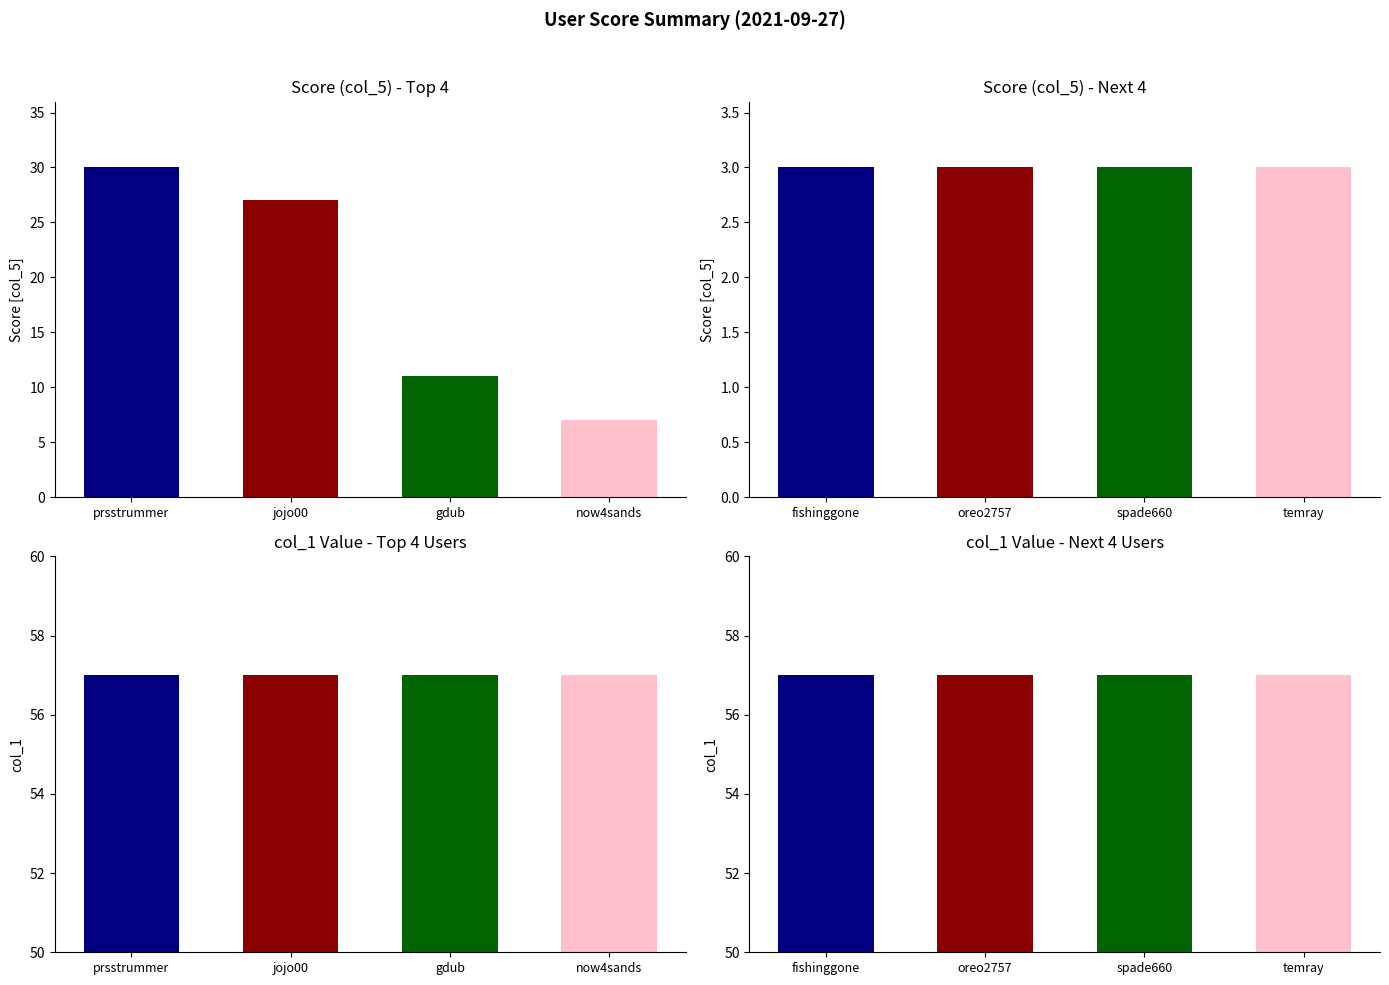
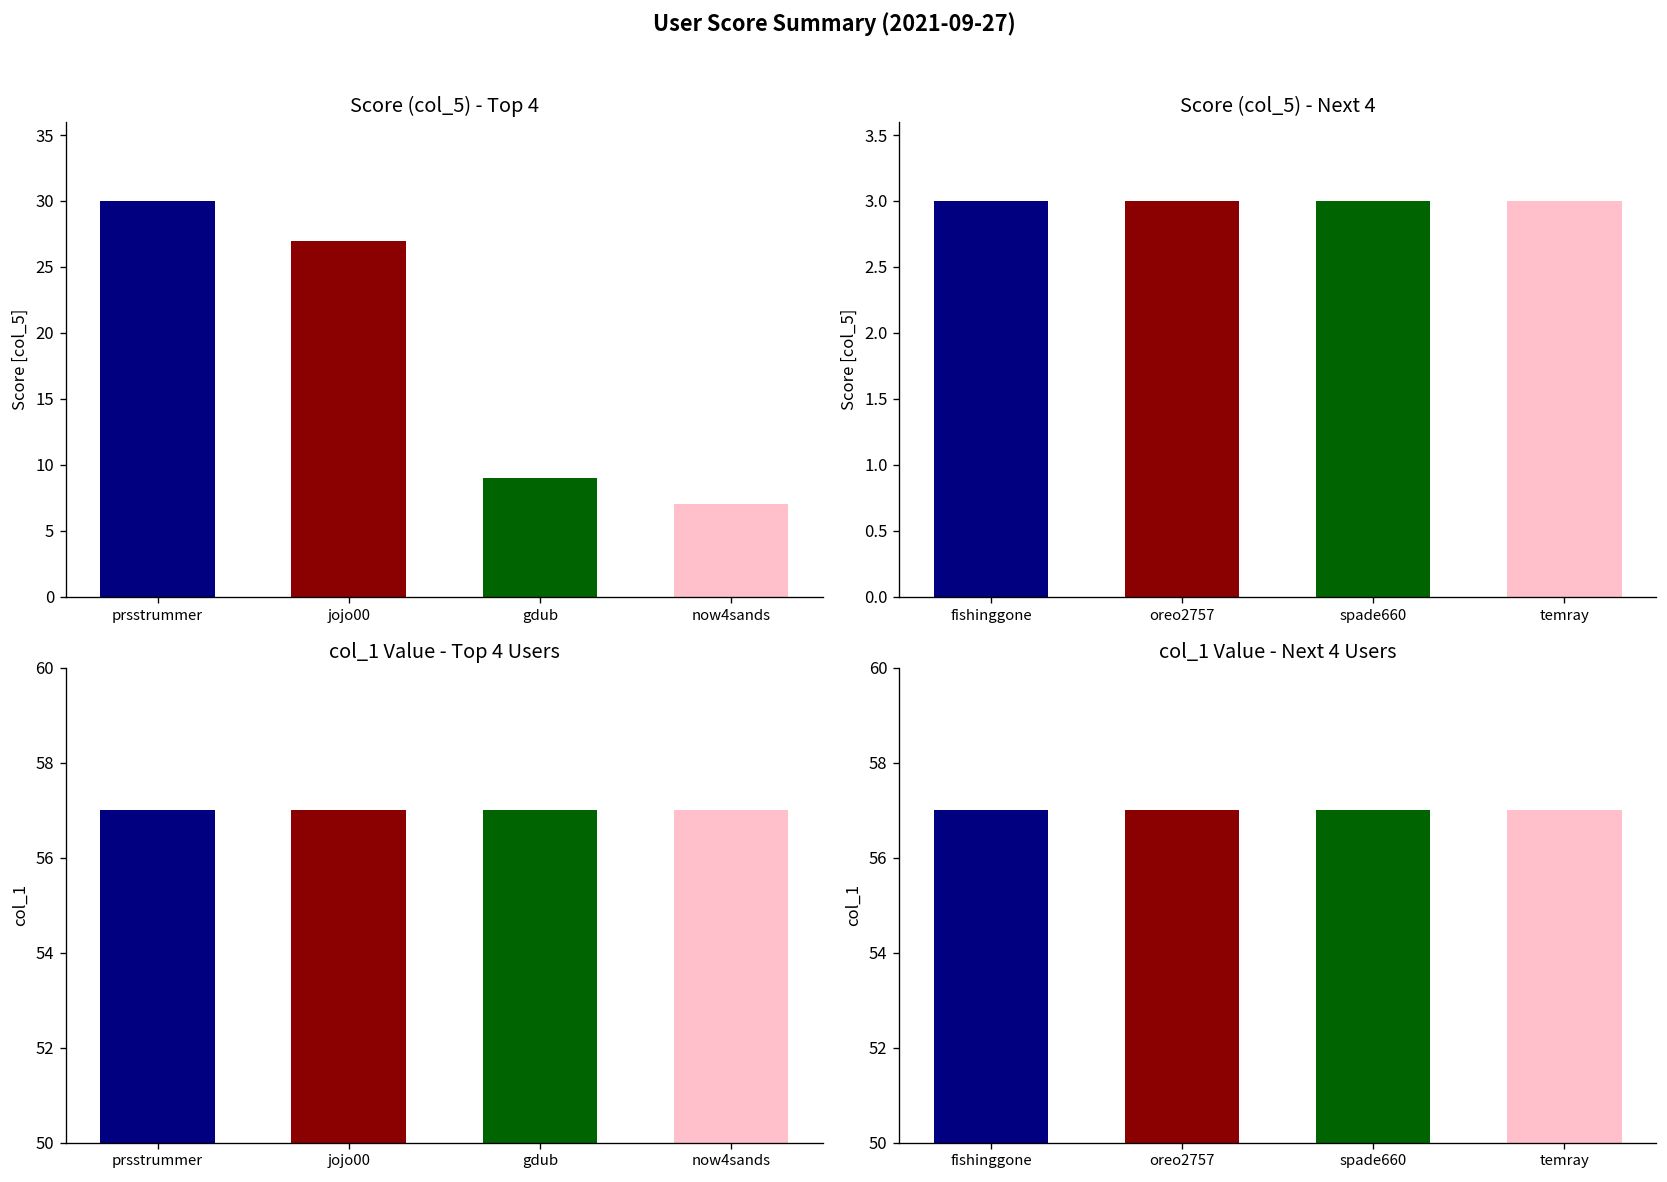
  {
    "Score (col_5) - Top 4": {
      "prsstrummer": 30,
      "jojo00": 27,
-     "gdub": 11,
+     "gdub": 9,
      "now4sands": 7
    },
    "Score (col_5) - Next 4": {
      "fishinggone": 3.00,
      "oreo2757": 3.00,
      "spade660": 3.00,
      "temray": 3.00
    },
    "col_1 Value - Top 4 Users": {
      "prsstrummer": 57.0,
      "jojo00": 57.0,
      "gdub": 57.0,
      "now4sands": 57.0
    },
    "col_1 Value - Next 4 Users": {
      "fishinggone": 57.0,
      "oreo2757": 57.0,
      "spade660": 57.0,
      "temray": 57.0
    }
  }
